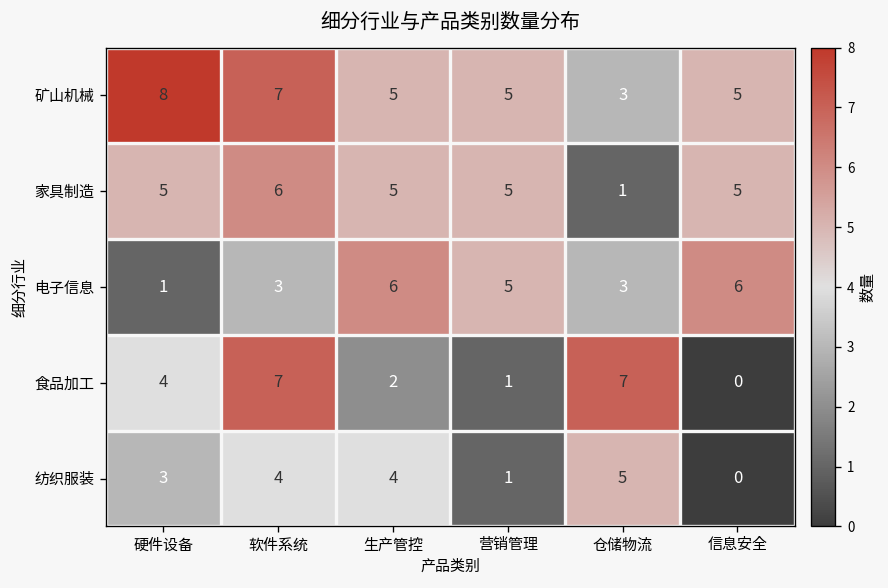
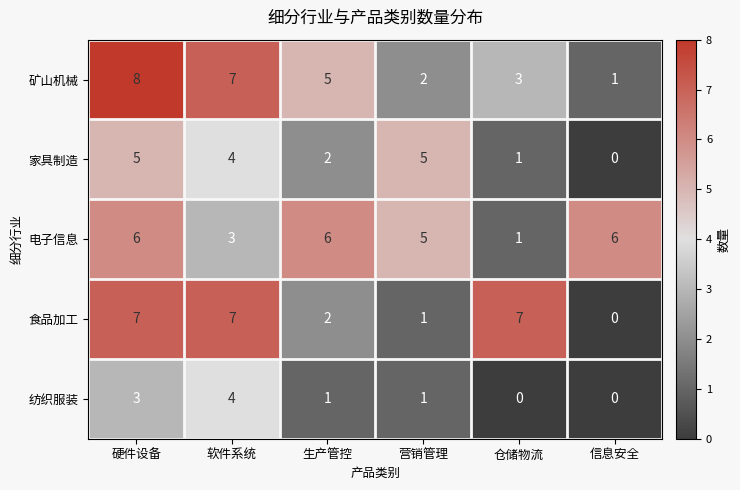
  {
    "矿山机械": {
      "硬件设备": 8,
      "软件系统": 7,
      "生产管控": 5,
-     "营销管理": 5,
+     "营销管理": 2,
      "仓储物流": 3,
-     "信息安全": 5
+     "信息安全": 1
    },
    "家具制造": {
      "硬件设备": 5,
-     "软件系统": 6,
-     "生产管控": 5,
+     "软件系统": 4,
+     "生产管控": 2,
      "营销管理": 5,
      "仓储物流": 1,
-     "信息安全": 5
+     "信息安全": 0
    },
    "电子信息": {
-     "硬件设备": 1,
+     "硬件设备": 6,
      "软件系统": 3,
      "生产管控": 6,
      "营销管理": 5,
-     "仓储物流": 3,
+     "仓储物流": 1,
      "信息安全": 6
    },
    "食品加工": {
-     "硬件设备": 4,
+     "硬件设备": 7,
      "软件系统": 7,
      "生产管控": 2,
      "营销管理": 1,
      "仓储物流": 7,
      "信息安全": 0
    },
    "纺织服装": {
      "硬件设备": 3,
      "软件系统": 4,
-     "生产管控": 4,
+     "生产管控": 1,
      "营销管理": 1,
-     "仓储物流": 5,
+     "仓储物流": 0,
      "信息安全": 0
    }
  }
